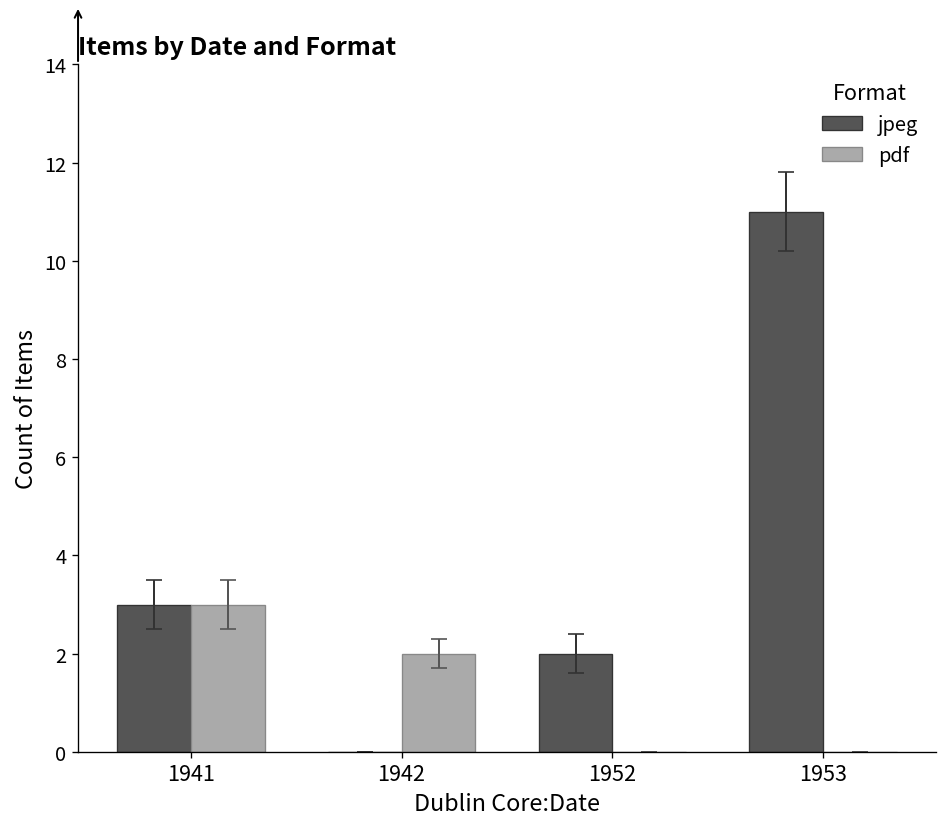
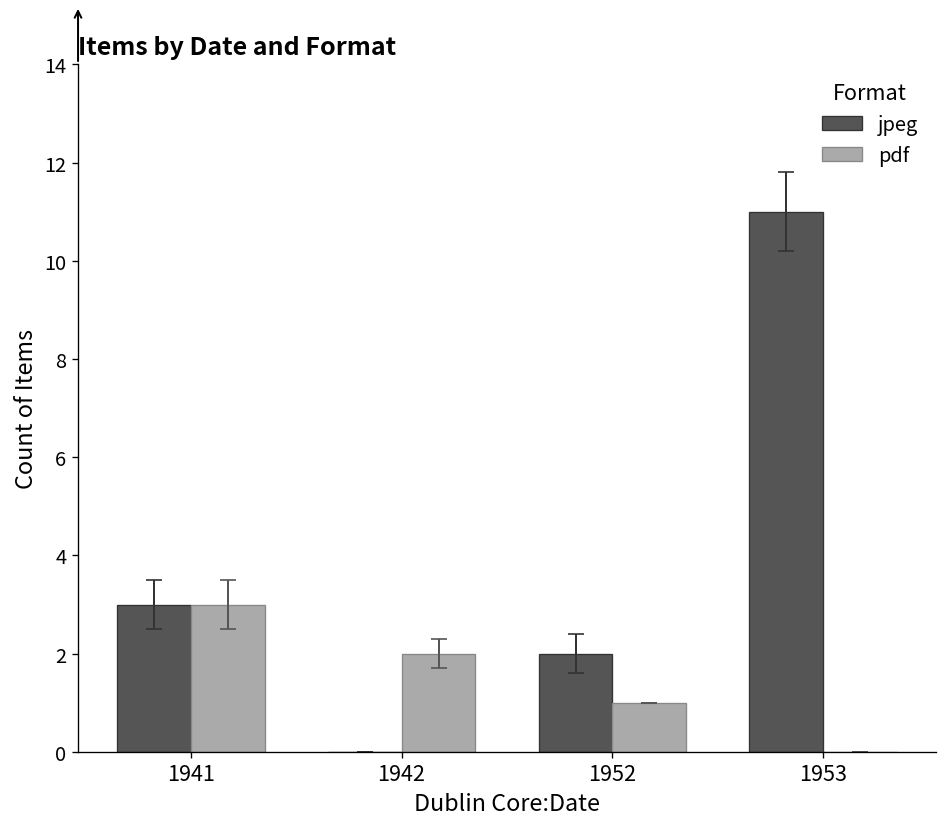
  {
    "pdf": {
      "1941": 3,
      "1942": 2,
-     "1952": 0,
+     "1952": 1,
      "1953": 0
    }
  }
